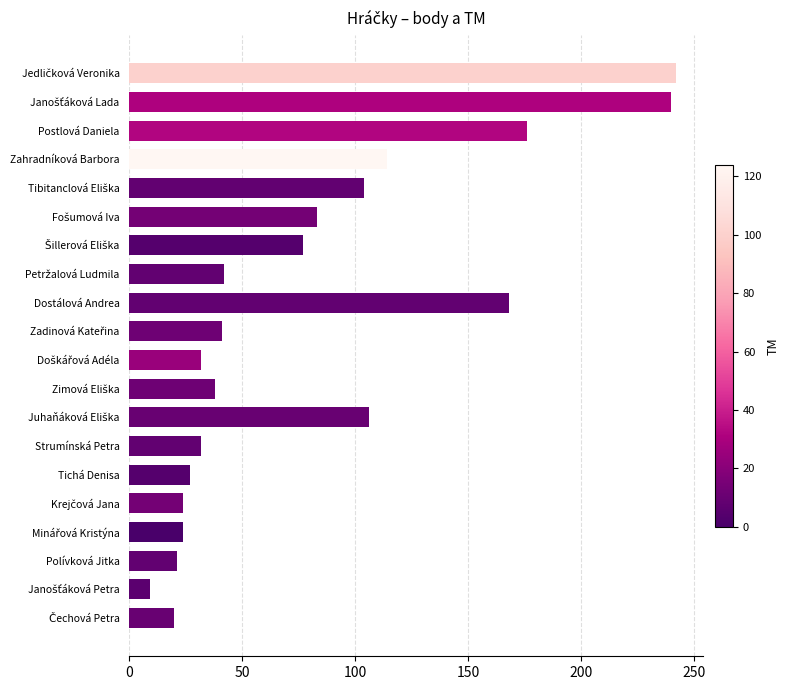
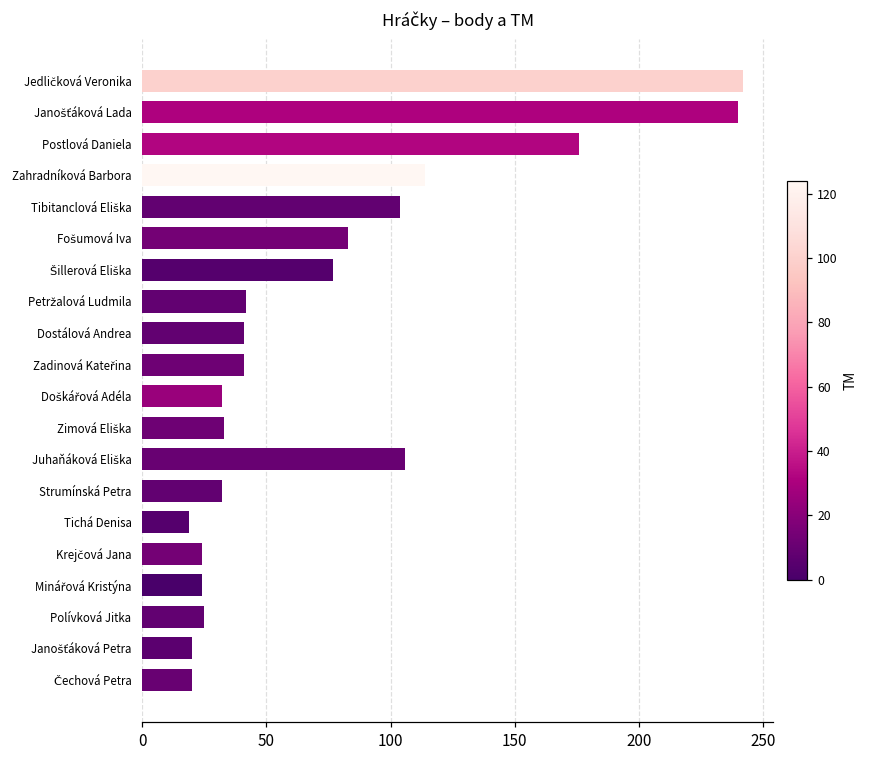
  {
    "Jedličková Veronika": 242,
    "Janošťáková Lada": 240,
    "Postlová Daniela": 176,
    "Zahradníková Barbora": 114,
    "Tibitanclová Eliška": 104,
    "Fošumová Iva": 83,
    "Šillerová Eliška": 77,
    "Petržalová Ludmila": 42,
-   "Dostálová Andrea": 168,
+   "Dostálová Andrea": 41,
    "Zadinová Kateřina": 41,
    "Doškářová Adéla": 32,
-   "Zimová Eliška": 38,
+   "Zimová Eliška": 33,
    "Juhaňáková Eliška": 106,
    "Strumínská Petra": 32,
-   "Tichá Denisa": 27,
+   "Tichá Denisa": 19,
    "Krejčová Jana": 24,
    "Minářová Kristýna": 24,
-   "Polívková Jitka": 21,
-   "Janošťáková Petra": 9,
+   "Polívková Jitka": 25,
+   "Janošťáková Petra": 20,
    "Čechová Petra": 20
  }
